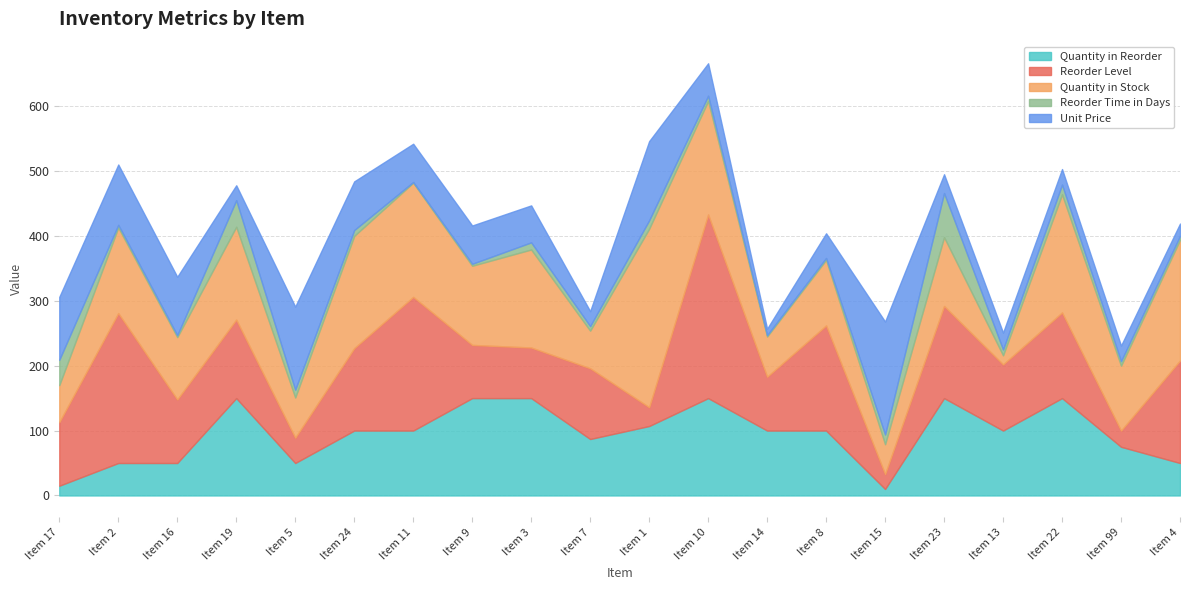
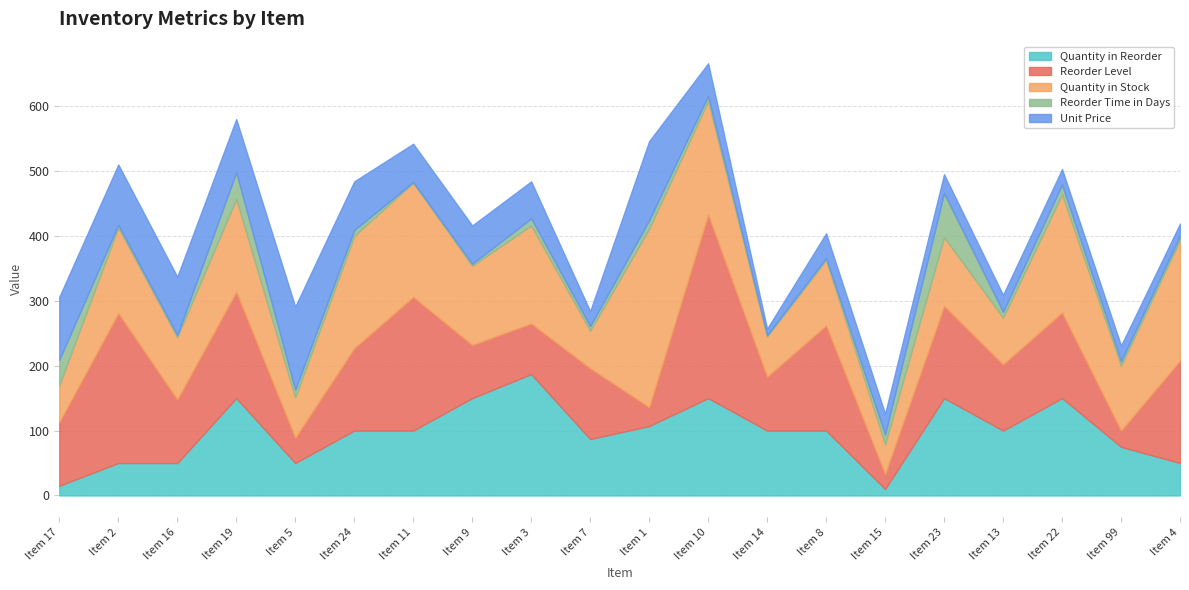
  {
    "Quantity in Reorder": {
      "Item 17": 20,
      "Item 2": 50,
      "Item 16": 50,
      "Item 19": 150,
      "Item 5": 50,
      "Item 24": 100,
      "Item 11": 100,
      "Item 9": 150,
-     "Item 3": 150,
+     "Item 3": 190,
      "Item 7": 90,
      "Item 1": 110,
      "Item 10": 150,
      "Item 14": 100,
      "Item 8": 100,
      "Item 15": 10,
      "Item 23": 150,
      "Item 13": 100,
      "Item 22": 150,
      "Item 99": 80,
      "Item 4": 50
    },
    "Reorder Level": {
      "Item 17": 100,
      "Item 2": 230,
      "Item 16": 100,
-     "Item 19": 120,
+     "Item 19": 160,
      "Item 5": 40,
      "Item 24": 130,
      "Item 11": 210,
      "Item 9": 80,
      "Item 3": 80,
      "Item 7": 110,
      "Item 1": 30,
      "Item 10": 280,
      "Item 14": 80,
      "Item 8": 160,
      "Item 15": 20,
      "Item 23": 140,
      "Item 13": 100,
      "Item 22": 130,
      "Item 99": 30,
      "Item 4": 160
    },
    "Quantity in Stock": {
      "Item 17": 60,
      "Item 2": 130,
      "Item 19": 140,
      "Item 5": 60,
      "Item 24": 170,
      "Item 3": 150,
      "Item 7": 60,
      "Item 1": 280,
      "Item 10": 180,
      "Item 15": 50,
      "Item 23": 110,
-     "Item 13": 10,
+     "Item 13": 70,
      "Item 22": 180,
      "Item 99": 100,
      "Item 4": 190
    },
    "Reorder Time in Days": {
      "Item 17": 40,
      "Item 2": 0,
      "Item 19": 40,
      "Item 5": 10,
      "Item 24": 10,
      "Item 3": 10,
      "Item 7": 10,
      "Item 1": 10,
      "Item 10": 10,
      "Item 15": 20,
      "Item 23": 70,
      "Item 13": 10,
      "Item 22": 20,
      "Item 99": 10,
      "Item 4": 10
    },
    "Unit Price": {
      "Item 17": 100,
      "Item 2": 90,
      "Item 16": 90,
-     "Item 19": 20,
+     "Item 19": 80,
      "Item 5": 130,
      "Item 24": 80,
      "Item 11": 60,
      "Item 9": 60,
      "Item 3": 60,
      "Item 7": 20,
      "Item 1": 120,
      "Item 10": 50,
      "Item 14": 10,
      "Item 8": 40,
-     "Item 15": 170,
+     "Item 15": 30,
      "Item 23": 30,
      "Item 13": 30,
      "Item 22": 20,
      "Item 99": 20,
      "Item 4": 20
    }
  }
